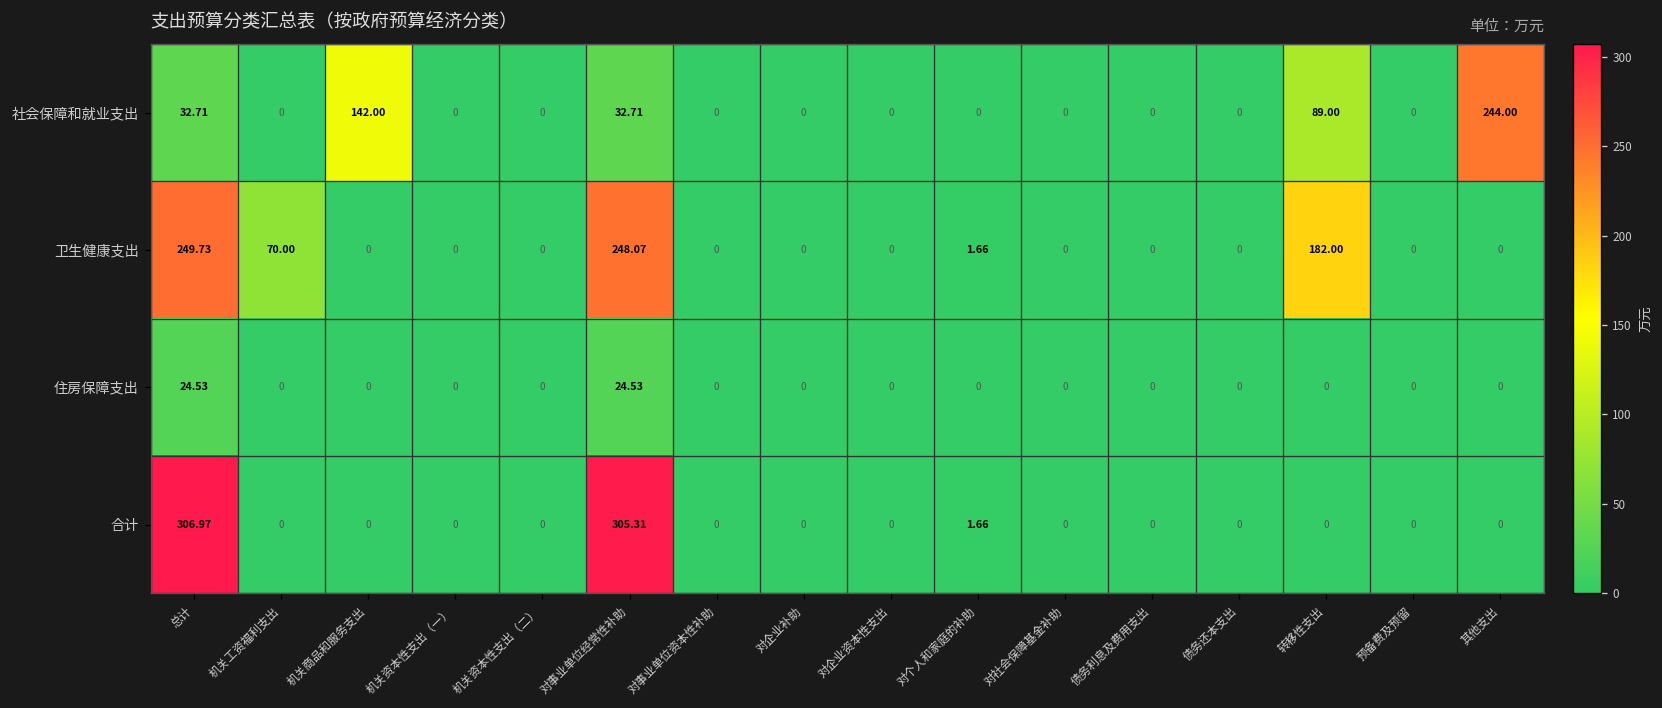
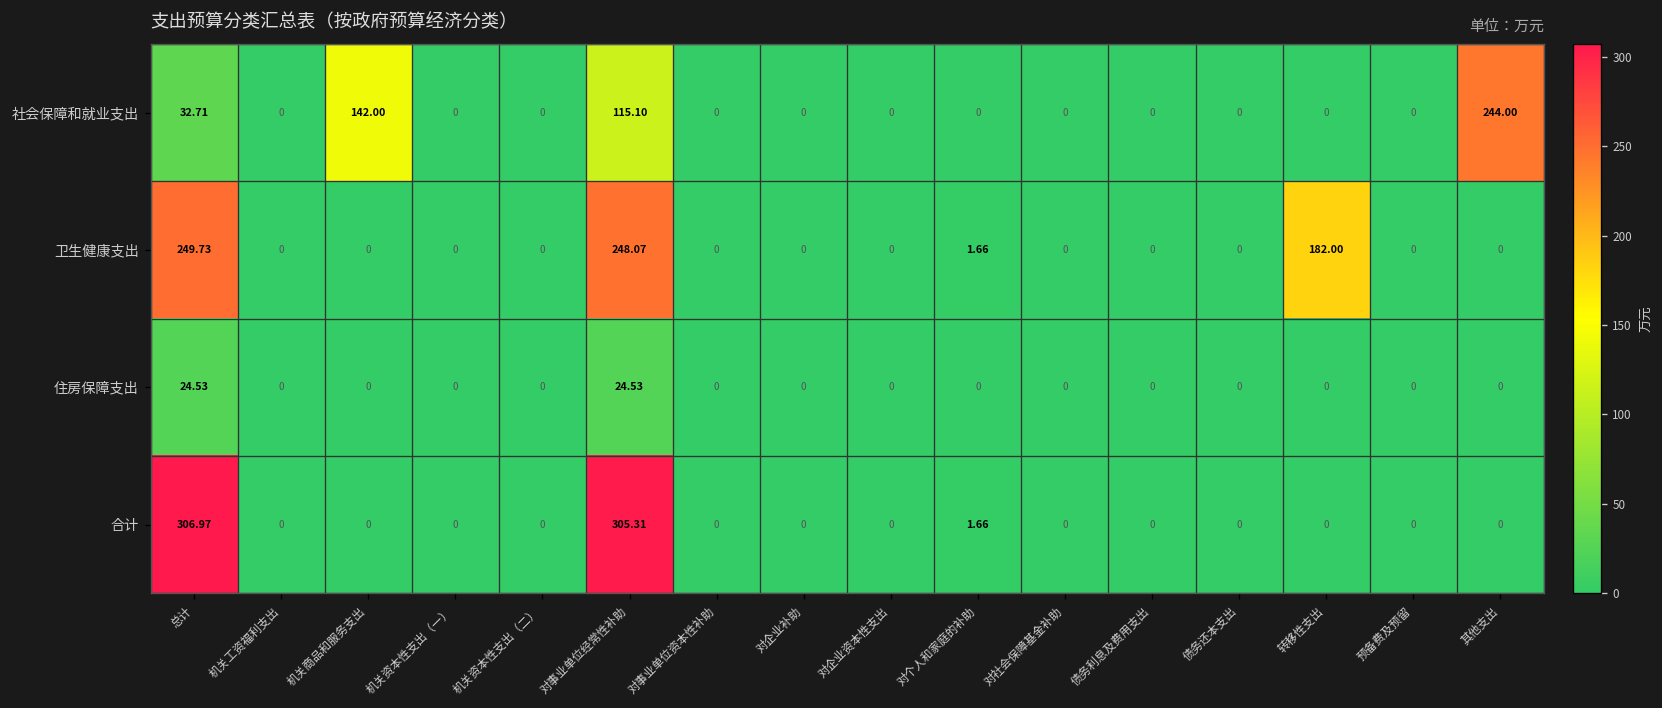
  {
    "社会保障和就业支出": {
      "总计": 32.71,
      "机关工资福利支出": 0,
      "机关商品和服务支出": 142.00,
      "机关资本性支出（一）": 0,
      "机关资本性支出（二）": 0,
-     "对事业单位经常性补助": 32.71,
+     "对事业单位经常性补助": 115.10,
      "对事业单位资本性补助": 0,
      "对企业补助": 0,
      "对企业资本性支出": 0,
      "对个人和家庭的补助": 0,
      "对社会保障基金补助": 0,
      "债务利息及费用支出": 0,
      "债务还本支出": 0,
-     "转移性支出": 89.00,
+     "转移性支出": 0,
      "预备费及预留": 0,
      "其他支出": 244.00
    },
    "卫生健康支出": {
      "总计": 249.73,
-     "机关工资福利支出": 70.00,
+     "机关工资福利支出": 0,
      "机关商品和服务支出": 0,
      "机关资本性支出（一）": 0,
      "机关资本性支出（二）": 0,
      "对事业单位经常性补助": 248.07,
      "对事业单位资本性补助": 0,
      "对企业补助": 0,
      "对企业资本性支出": 0,
      "对个人和家庭的补助": 1.66,
      "对社会保障基金补助": 0,
      "债务利息及费用支出": 0,
      "债务还本支出": 0,
      "转移性支出": 182.00,
      "预备费及预留": 0,
      "其他支出": 0
    },
    "住房保障支出": {
      "总计": 24.53,
      "机关工资福利支出": 0,
      "机关商品和服务支出": 0,
      "机关资本性支出（一）": 0,
      "机关资本性支出（二）": 0,
      "对事业单位经常性补助": 24.53,
      "对事业单位资本性补助": 0,
      "对企业补助": 0,
      "对企业资本性支出": 0,
      "对个人和家庭的补助": 0,
      "对社会保障基金补助": 0,
      "债务利息及费用支出": 0,
      "债务还本支出": 0,
      "转移性支出": 0,
      "预备费及预留": 0,
      "其他支出": 0
    },
    "合计": {
      "总计": 306.97,
      "机关工资福利支出": 0,
      "机关商品和服务支出": 0,
      "机关资本性支出（一）": 0,
      "机关资本性支出（二）": 0,
      "对事业单位经常性补助": 305.31,
      "对事业单位资本性补助": 0,
      "对企业补助": 0,
      "对企业资本性支出": 0,
      "对个人和家庭的补助": 1.66,
      "对社会保障基金补助": 0,
      "债务利息及费用支出": 0,
      "债务还本支出": 0,
      "转移性支出": 0,
      "预备费及预留": 0,
      "其他支出": 0
    }
  }
